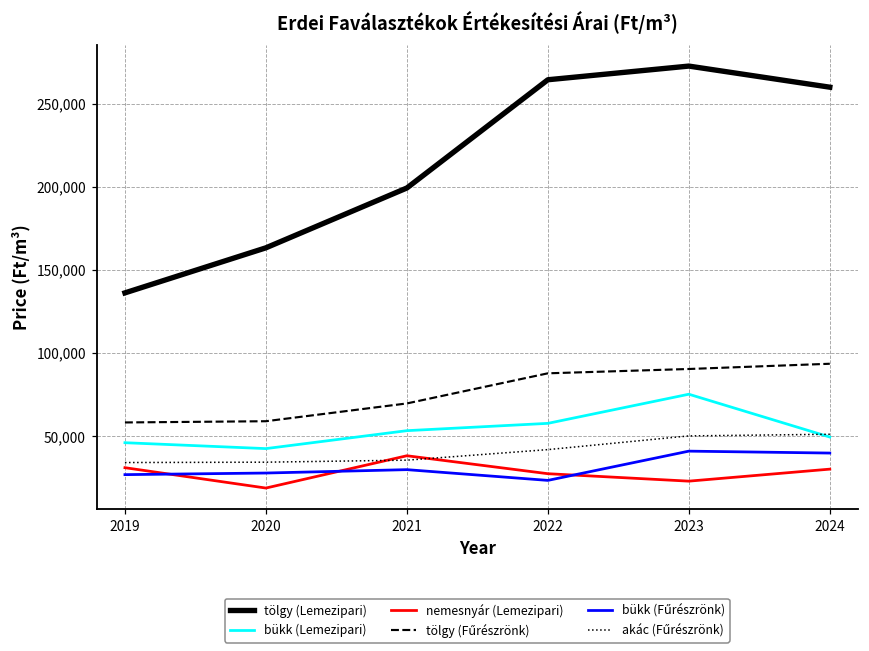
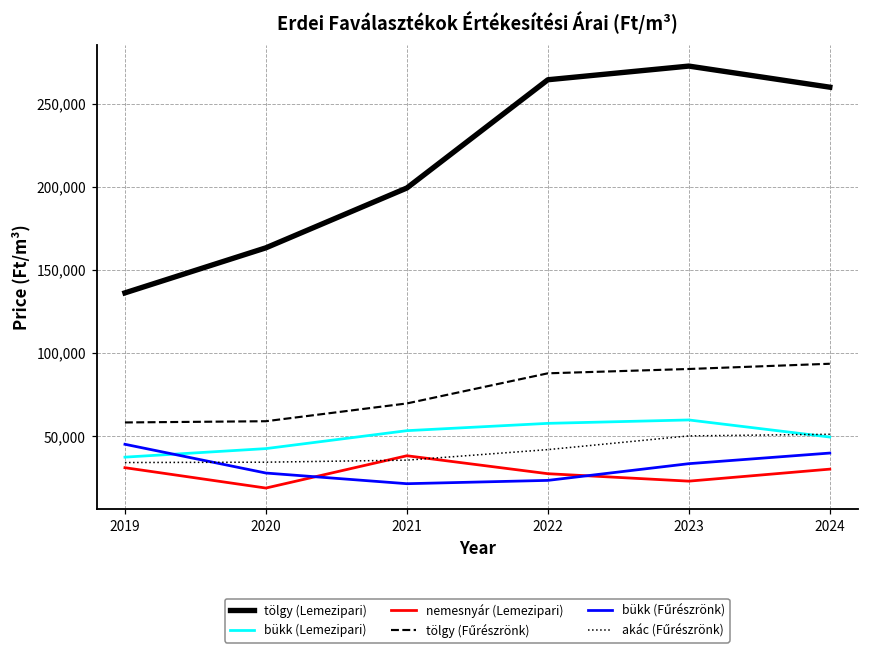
  {
    "bükk (Lemezipari)": {
-     "2019": "46,000",
+     "2019": "37,000",
      "2020": "43,000",
      "2021": "53,000",
      "2022": "58,000",
-     "2023": "75,000"
+     "2023": "60,000"
    },
    "nemesnyár (Lemezipari)": {
      "2019": "31,000",
      "2020": "19,000",
      "2021": "38,000",
      "2022": "27,000",
      "2023": "23,000",
      "2024": "30,000"
    },
    "bükk (Fűrészrönk)": {
-     "2019": "27,000",
+     "2019": "45,000",
      "2020": "28,000",
-     "2021": "30,000",
+     "2021": "21,000",
      "2022": "23,000",
-     "2023": "41,000",
+     "2023": "34,000",
      "2024": "40,000"
    }
  }
